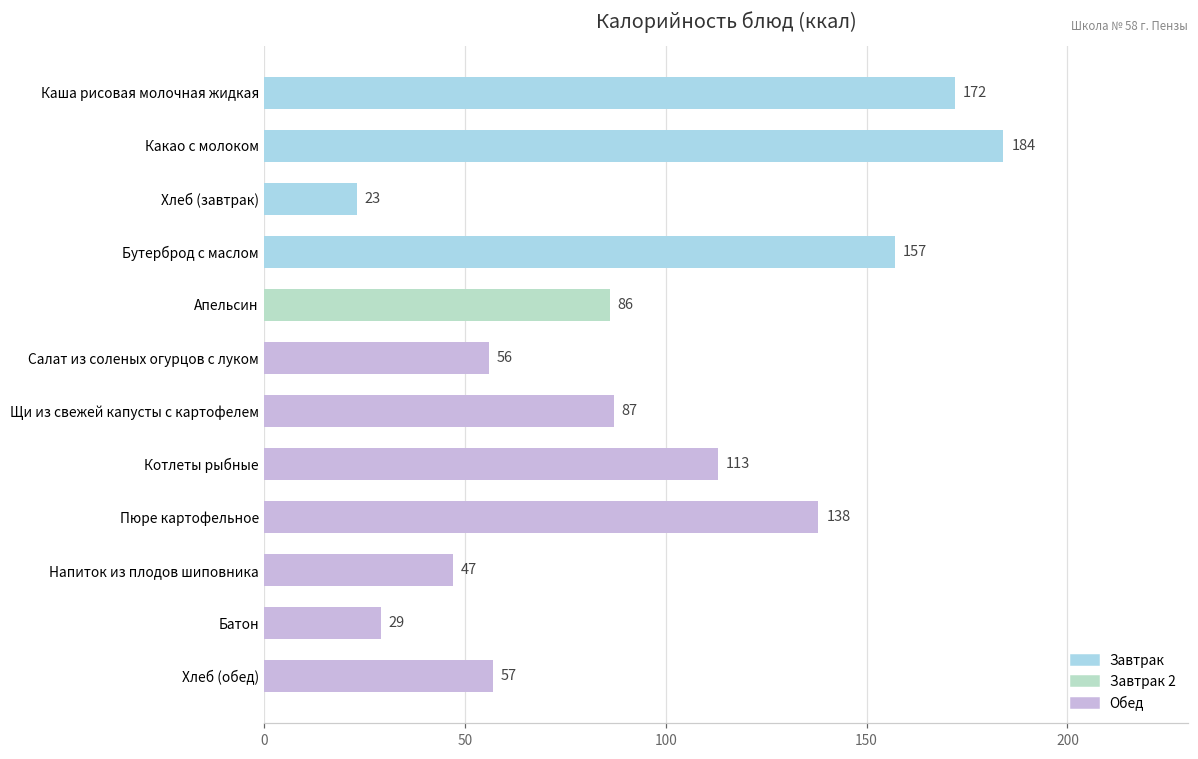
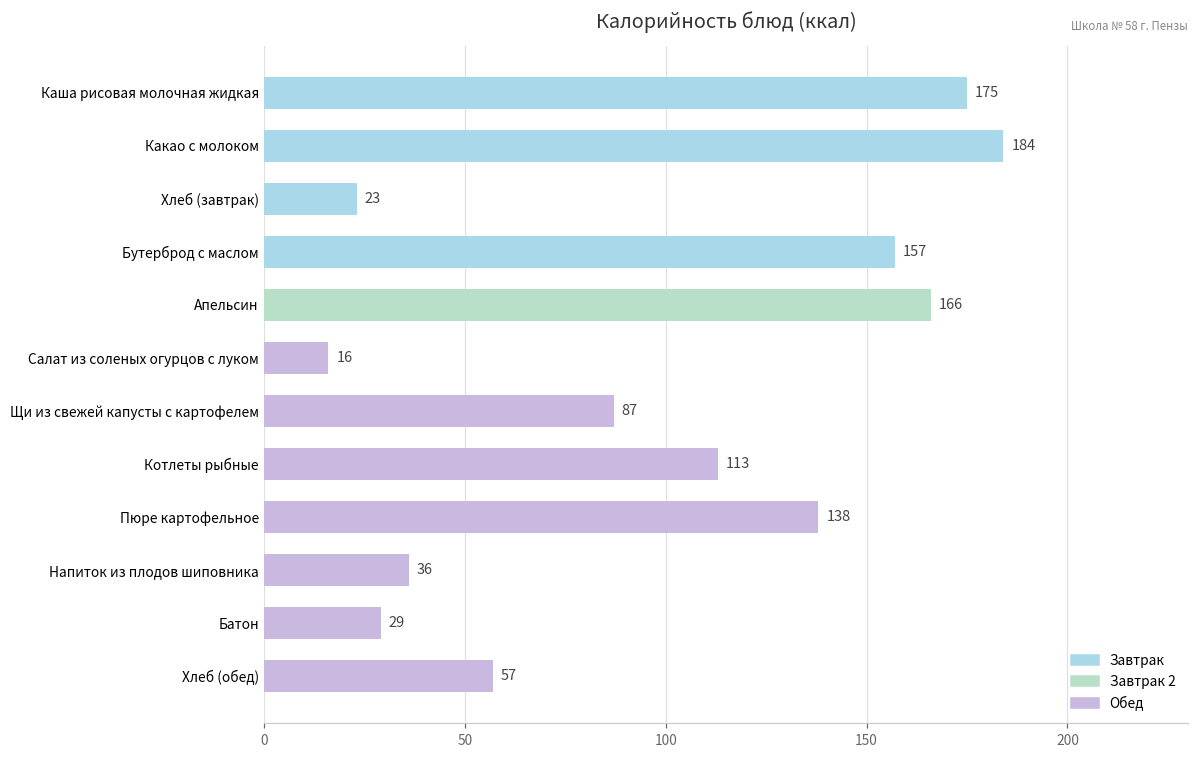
  {
-   "Каша рисовая молочная жидкая": 172,
+   "Каша рисовая молочная жидкая": 175,
    "Какао с молоком": 184,
    "Хлеб (завтрак)": 23,
    "Бутерброд с маслом": 157,
-   "Апельсин": 86,
-   "Салат из соленых огурцов с луком": 56,
+   "Апельсин": 166,
+   "Салат из соленых огурцов с луком": 16,
    "Щи из свежей капусты с картофелем": 87,
    "Котлеты рыбные": 113,
    "Пюре картофельное": 138,
-   "Напиток из плодов шиповника": 47,
+   "Напиток из плодов шиповника": 36,
    "Батон": 29,
    "Хлеб (обед)": 57
  }
